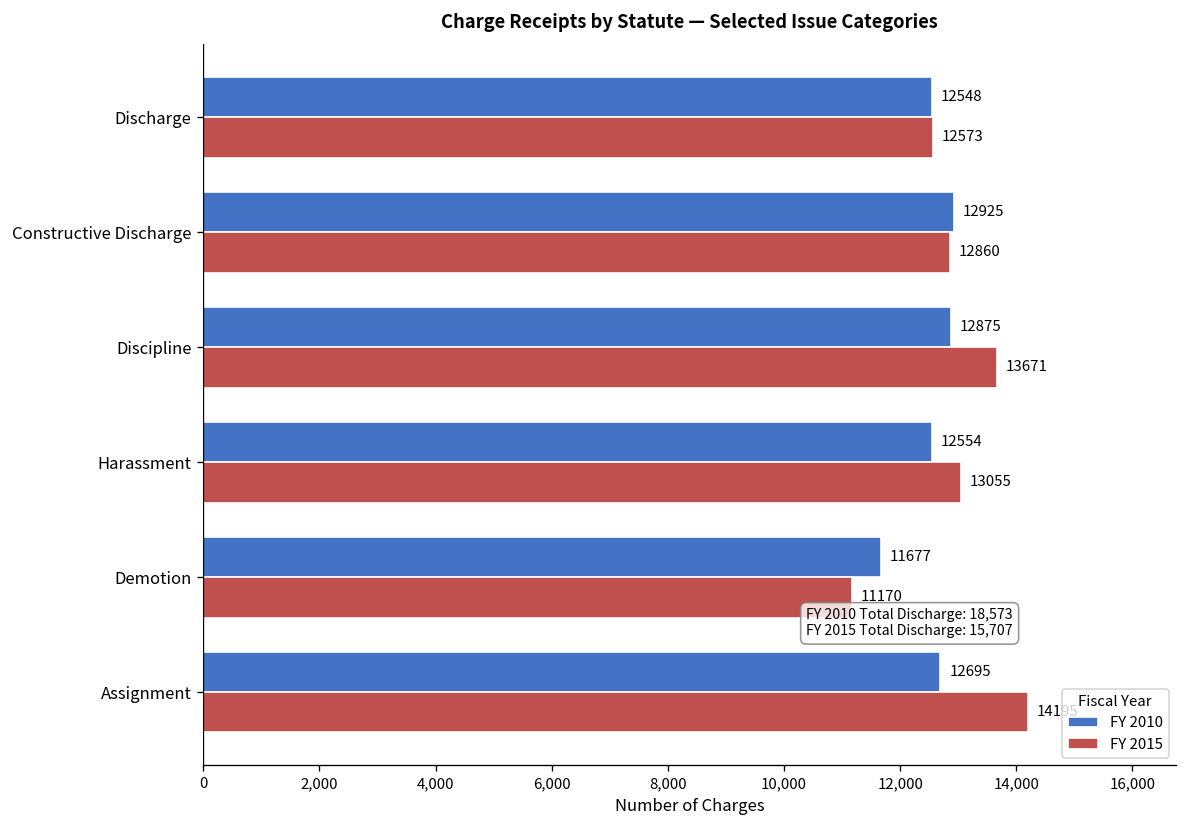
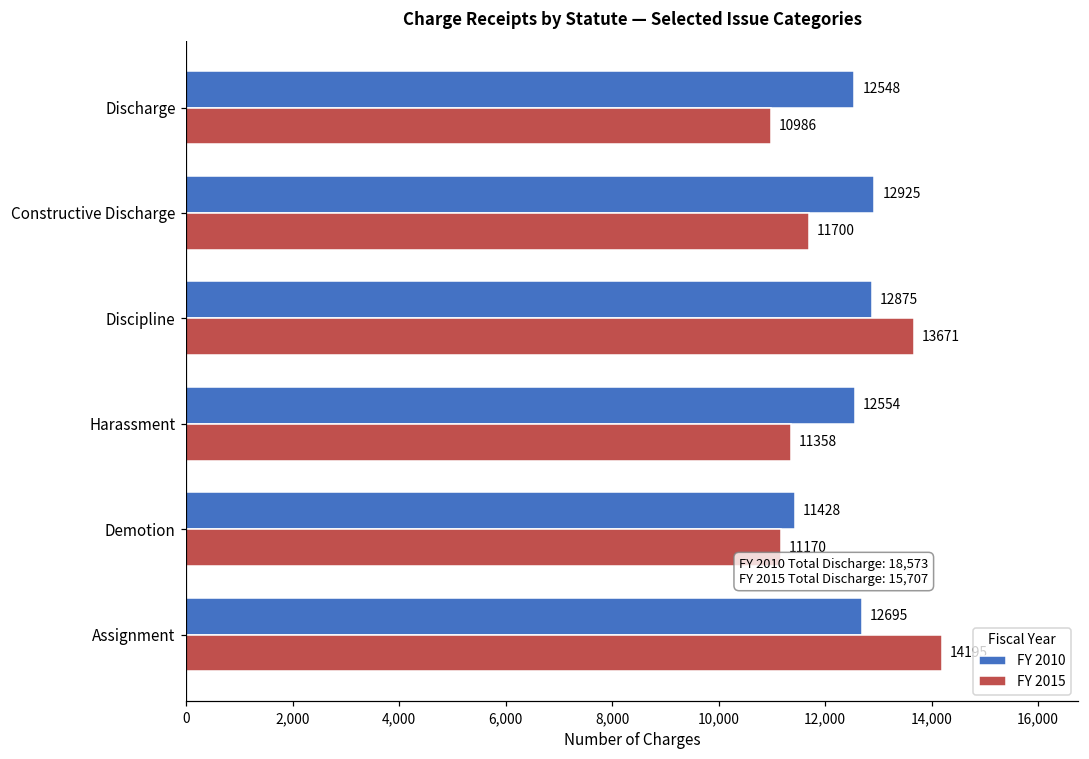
  {
    "FY 2010": {
      "Discharge": 12548,
      "Constructive Discharge": 12925,
      "Discipline": 12875,
      "Harassment": 12554,
-     "Demotion": 11677,
+     "Demotion": 11428,
      "Assignment": 12695
    },
    "FY 2015": {
-     "Discharge": 12573,
-     "Constructive Discharge": 12860,
+     "Discharge": 10986,
+     "Constructive Discharge": 11700,
      "Discipline": 13671,
-     "Harassment": 13055
+     "Harassment": 11358
    }
  }
